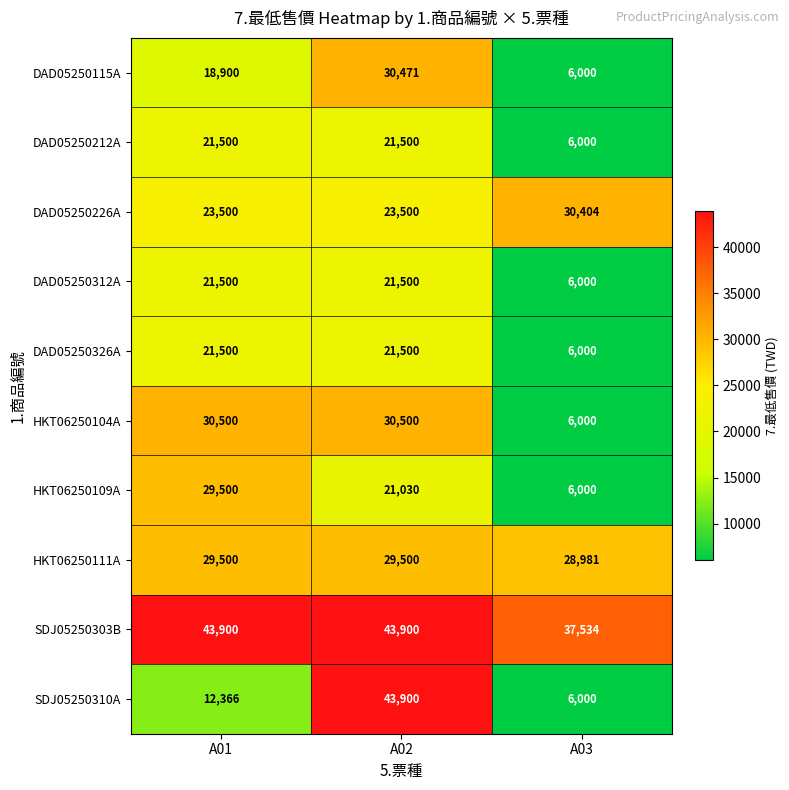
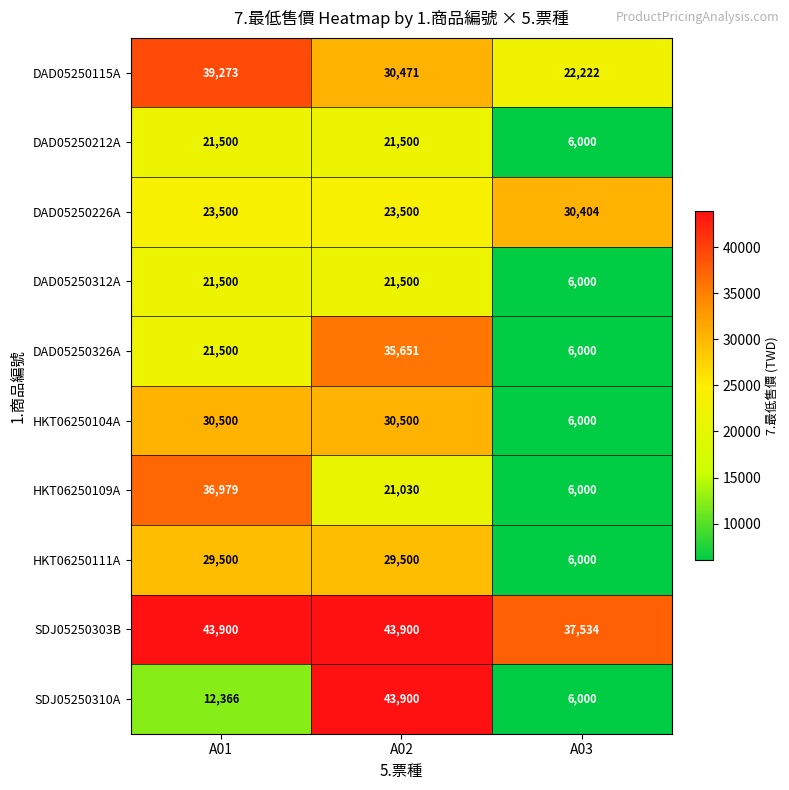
  {
    "DAD05250115A": {
-     "A01": "18,900",
+     "A01": "39,273",
      "A02": "30,471",
-     "A03": "6,000"
+     "A03": "22,222"
    },
    "DAD05250212A": {
      "A01": "21,500",
      "A02": "21,500",
      "A03": "6,000"
    },
    "DAD05250226A": {
      "A01": "23,500",
      "A02": "23,500",
      "A03": "30,404"
    },
    "DAD05250312A": {
      "A01": "21,500",
      "A02": "21,500",
      "A03": "6,000"
    },
    "DAD05250326A": {
      "A01": "21,500",
-     "A02": "21,500",
+     "A02": "35,651",
      "A03": "6,000"
    },
    "HKT06250104A": {
      "A01": "30,500",
      "A02": "30,500",
      "A03": "6,000"
    },
    "HKT06250109A": {
-     "A01": "29,500",
+     "A01": "36,979",
      "A02": "21,030",
      "A03": "6,000"
    },
    "HKT06250111A": {
      "A01": "29,500",
      "A02": "29,500",
-     "A03": "28,981"
+     "A03": "6,000"
    },
    "SDJ05250303B": {
      "A01": "43,900",
      "A02": "43,900",
      "A03": "37,534"
    },
    "SDJ05250310A": {
      "A01": "12,366",
      "A02": "43,900",
      "A03": "6,000"
    }
  }
